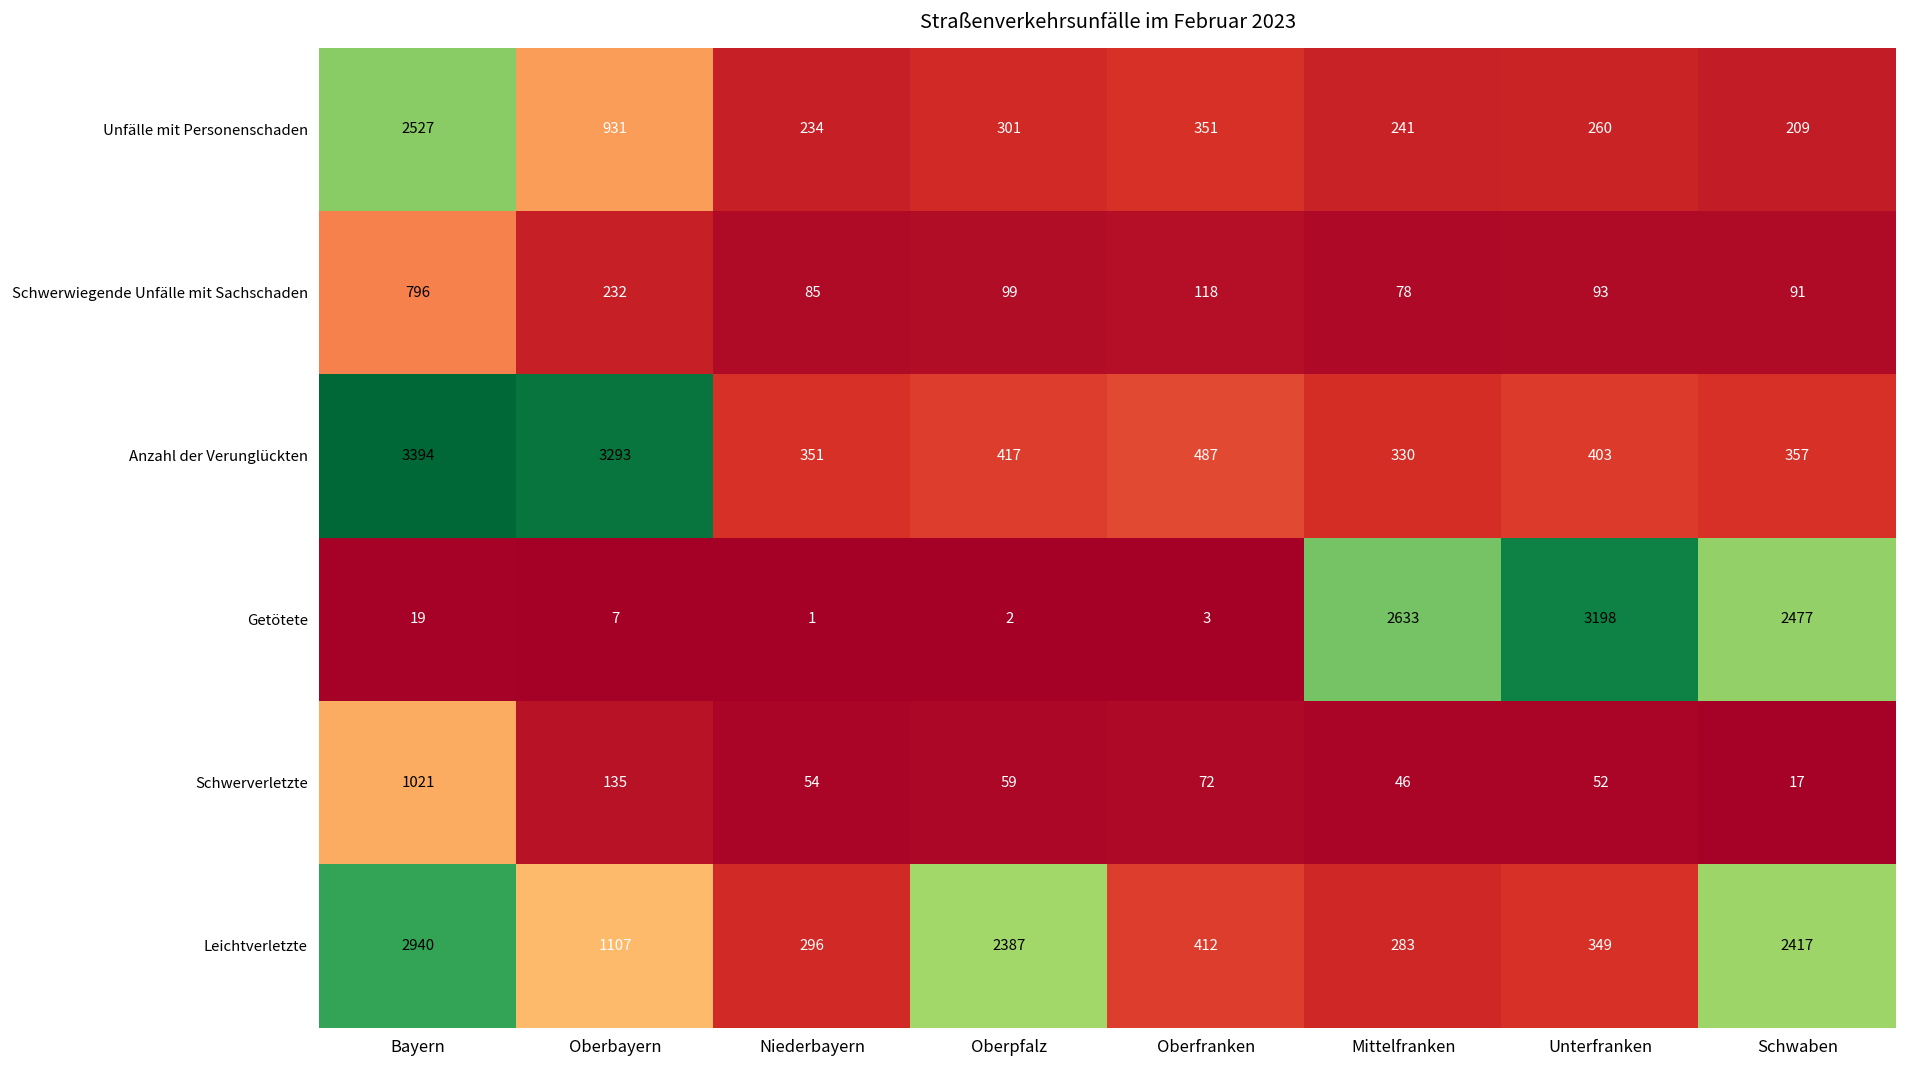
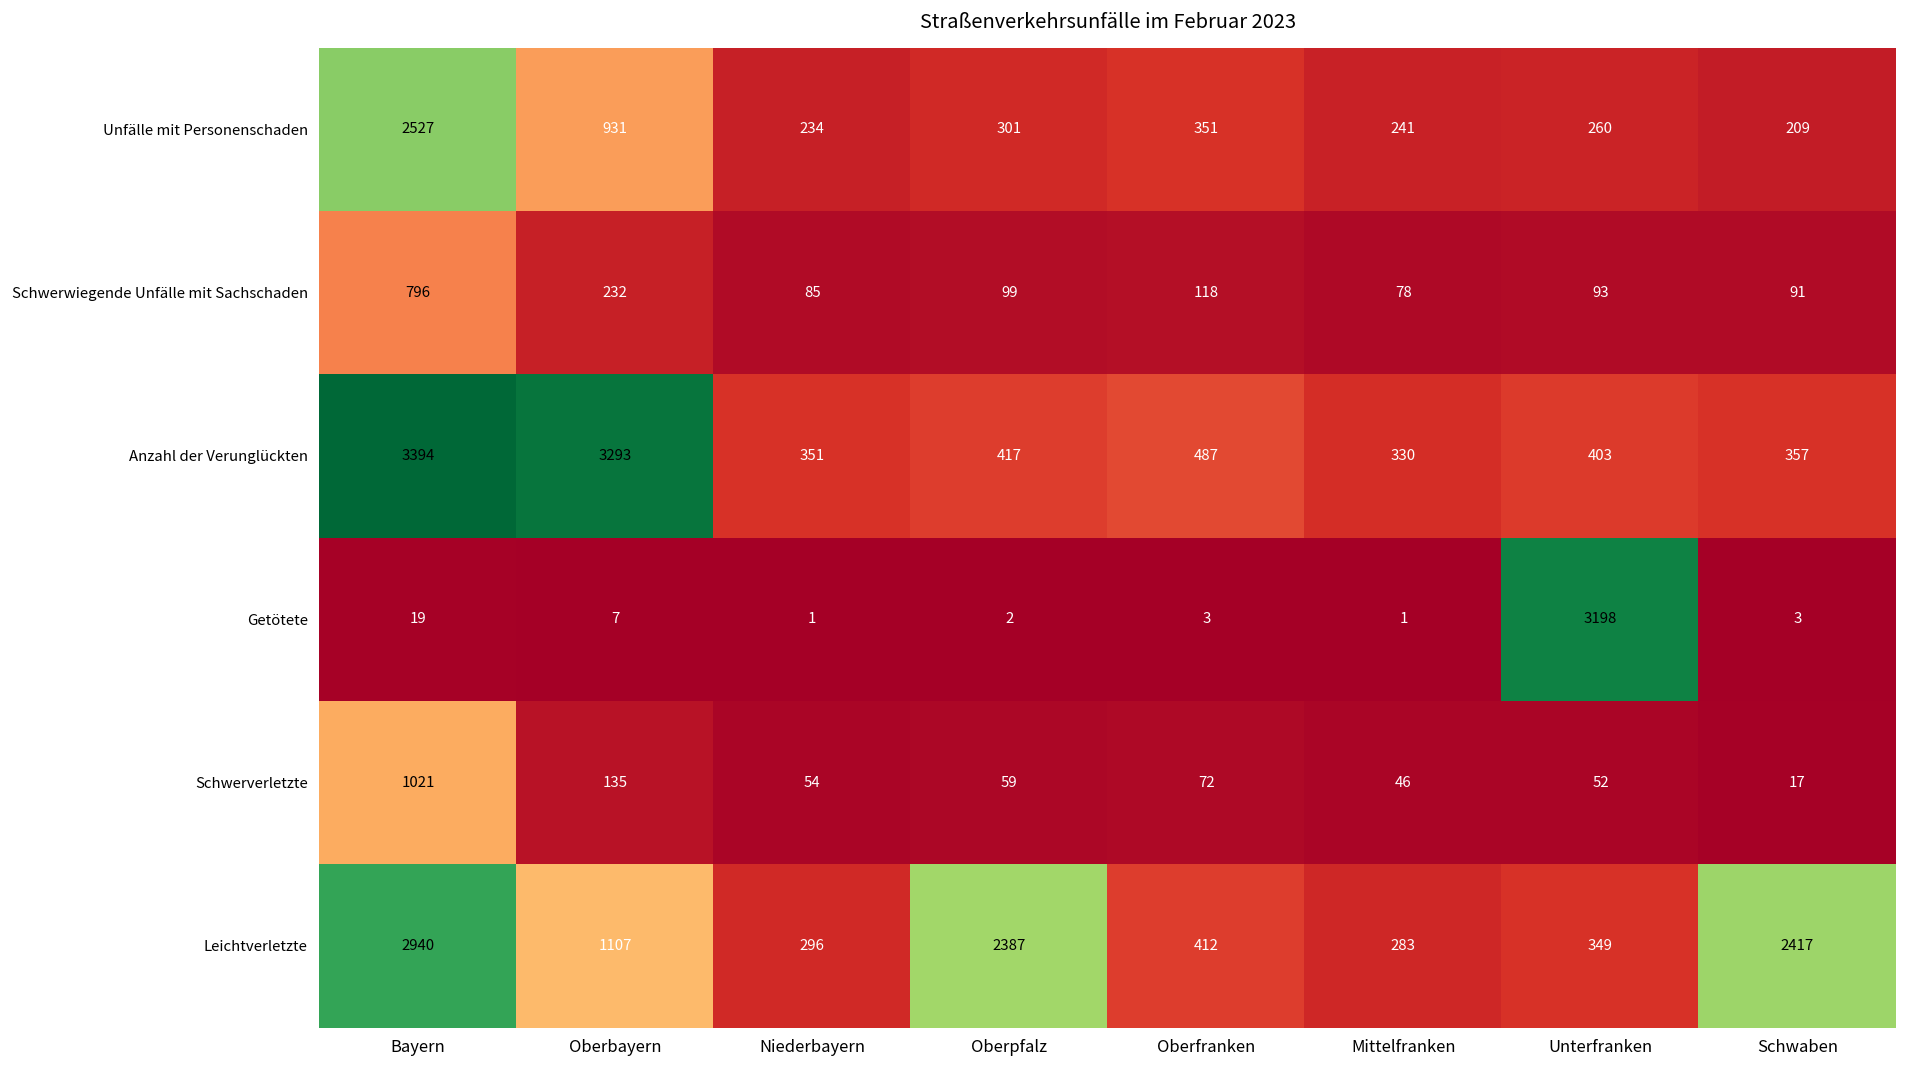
  {
    "Unfälle mit Personenschaden": {
      "Bayern": 2527,
      "Oberbayern": 931,
      "Niederbayern": 234,
      "Oberpfalz": 301,
      "Oberfranken": 351,
      "Mittelfranken": 241,
      "Unterfranken": 260,
      "Schwaben": 209
    },
    "Schwerwiegende Unfälle mit Sachschaden": {
      "Bayern": 796,
      "Oberbayern": 232,
      "Niederbayern": 85,
      "Oberpfalz": 99,
      "Oberfranken": 118,
      "Mittelfranken": 78,
      "Unterfranken": 93,
      "Schwaben": 91
    },
    "Anzahl der Verunglückten": {
      "Bayern": 3394,
      "Oberbayern": 3293,
      "Niederbayern": 351,
      "Oberpfalz": 417,
      "Oberfranken": 487,
      "Mittelfranken": 330,
      "Unterfranken": 403,
      "Schwaben": 357
    },
    "Getötete": {
      "Bayern": 19,
      "Oberbayern": 7,
      "Niederbayern": 1,
      "Oberpfalz": 2,
      "Oberfranken": 3,
-     "Mittelfranken": 2633,
+     "Mittelfranken": 1,
      "Unterfranken": 3198,
-     "Schwaben": 2477
+     "Schwaben": 3
    },
    "Schwerverletzte": {
      "Bayern": 1021,
      "Oberbayern": 135,
      "Niederbayern": 54,
      "Oberpfalz": 59,
      "Oberfranken": 72,
      "Mittelfranken": 46,
      "Unterfranken": 52,
      "Schwaben": 17
    },
    "Leichtverletzte": {
      "Bayern": 2940,
      "Oberbayern": 1107,
      "Niederbayern": 296,
      "Oberpfalz": 2387,
      "Oberfranken": 412,
      "Mittelfranken": 283,
      "Unterfranken": 349,
      "Schwaben": 2417
    }
  }
